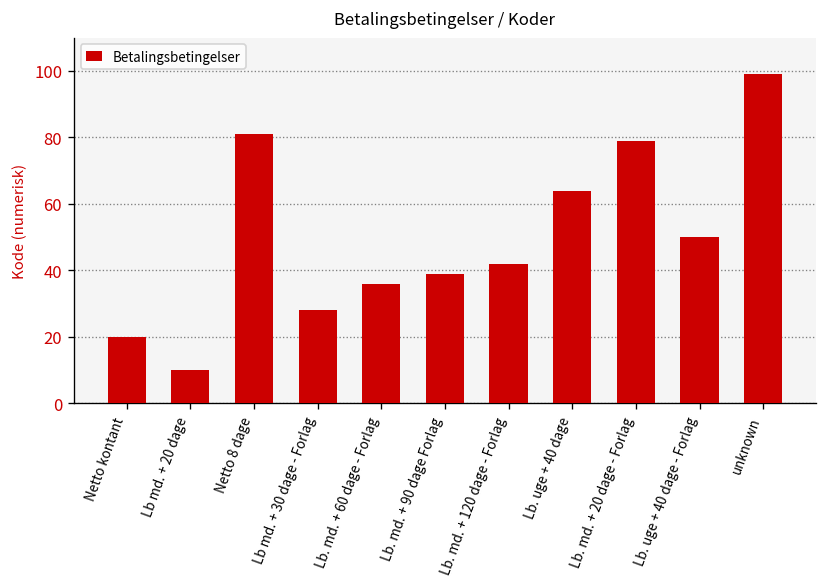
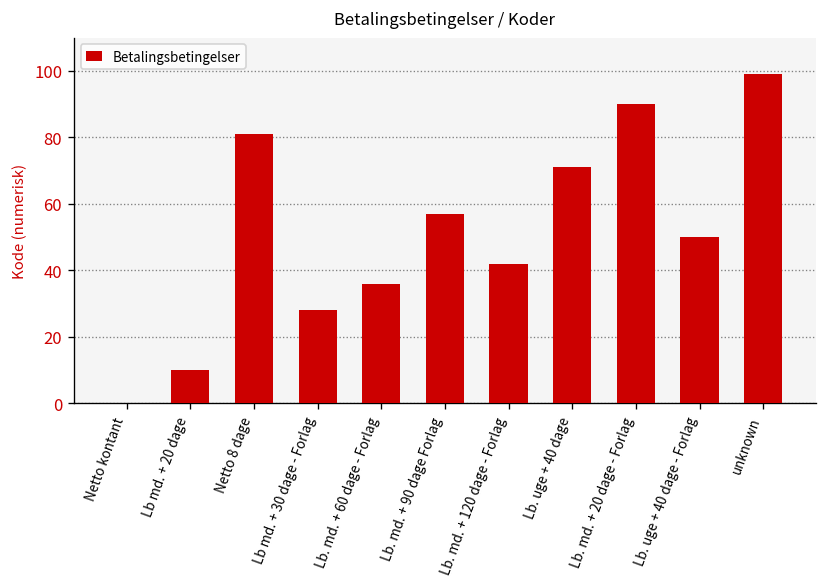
  {
-   "Netto kontant": 20,
+   "Netto kontant": 0,
    "Lb md. + 20 dage": 10,
    "Netto 8 dage": 81,
    "Lb md. + 30 dage - Forlag": 28,
    "Lb. md. + 60 dage - Forlag": 36,
-   "Lb. md. + 90 dage Forlag": 39,
+   "Lb. md. + 90 dage Forlag": 57,
    "Lb. md. + 120 dage - Forlag": 42,
-   "Lb. uge + 40 dage": 64,
-   "Lb. md. + 20 dage - Forlag": 79,
+   "Lb. uge + 40 dage": 71,
+   "Lb. md. + 20 dage - Forlag": 90,
    "Lb. uge + 40 dage - Forlag": 50,
    "unknown": 99
  }
